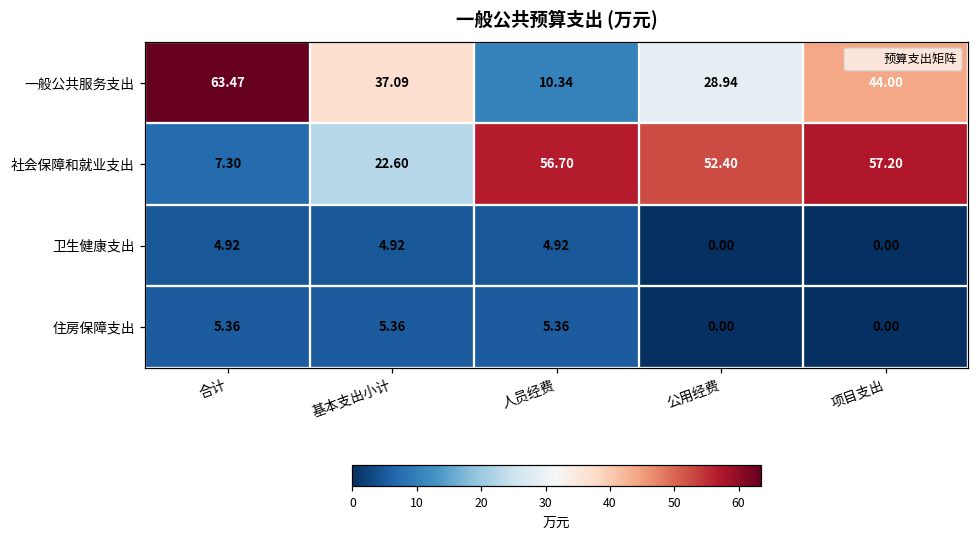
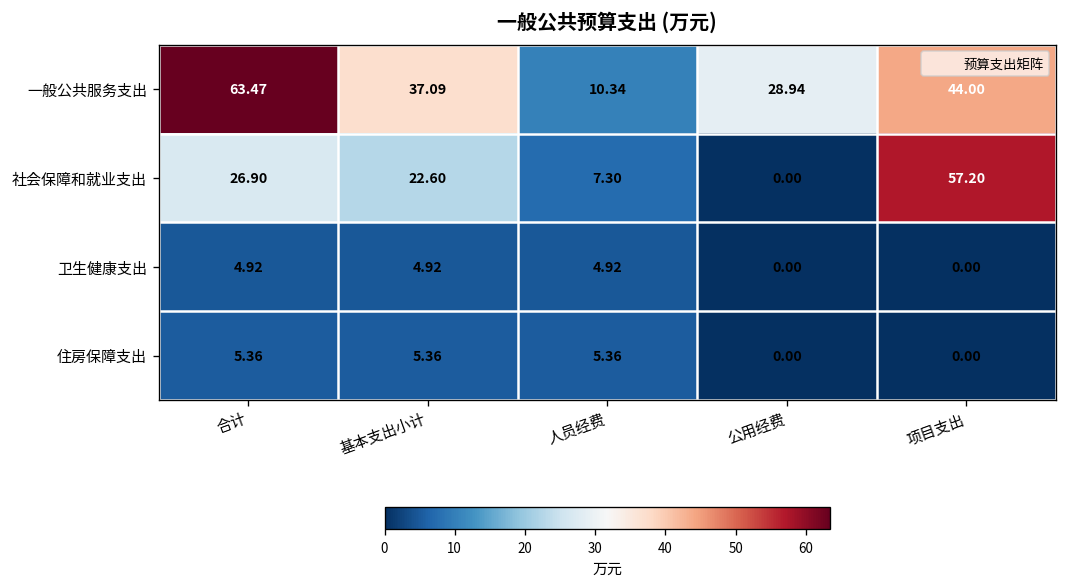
  {
    "一般公共服务支出": {
      "合计": 63.47,
      "基本支出小计": 37.09,
      "人员经费": 10.34,
      "公用经费": 28.94,
      "项目支出": 44.00
    },
    "社会保障和就业支出": {
-     "合计": 7.30,
+     "合计": 26.90,
      "基本支出小计": 22.60,
-     "人员经费": 56.70,
-     "公用经费": 52.40,
+     "人员经费": 7.30,
+     "公用经费": 0.00,
      "项目支出": 57.20
    },
    "卫生健康支出": {
      "合计": 4.92,
      "基本支出小计": 4.92,
      "人员经费": 4.92,
      "公用经费": 0.00,
      "项目支出": 0.00
    },
    "住房保障支出": {
      "合计": 5.36,
      "基本支出小计": 5.36,
      "人员经费": 5.36,
      "公用经费": 0.00,
      "项目支出": 0.00
    }
  }
